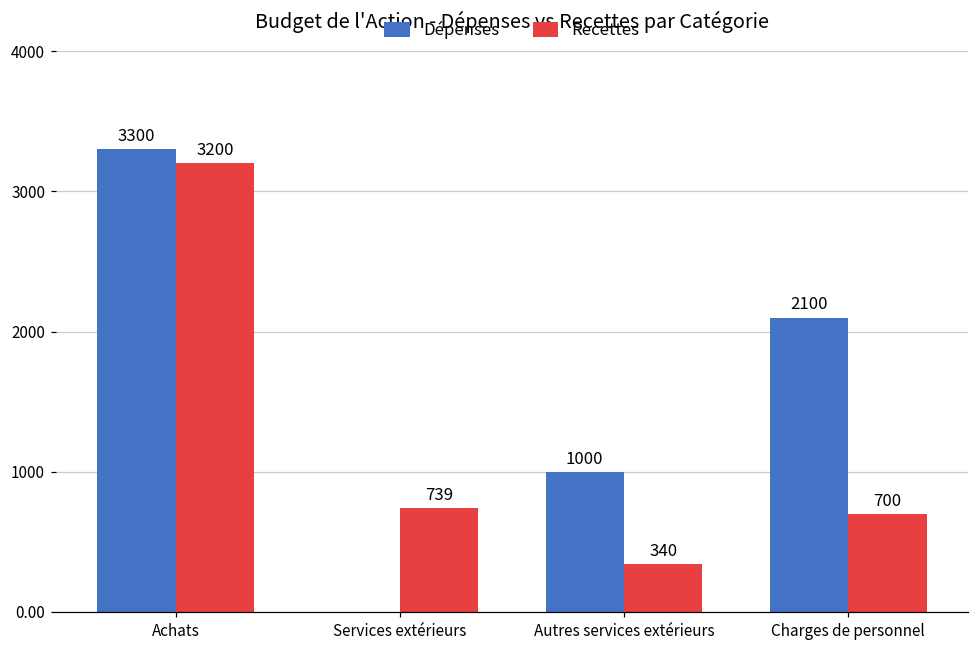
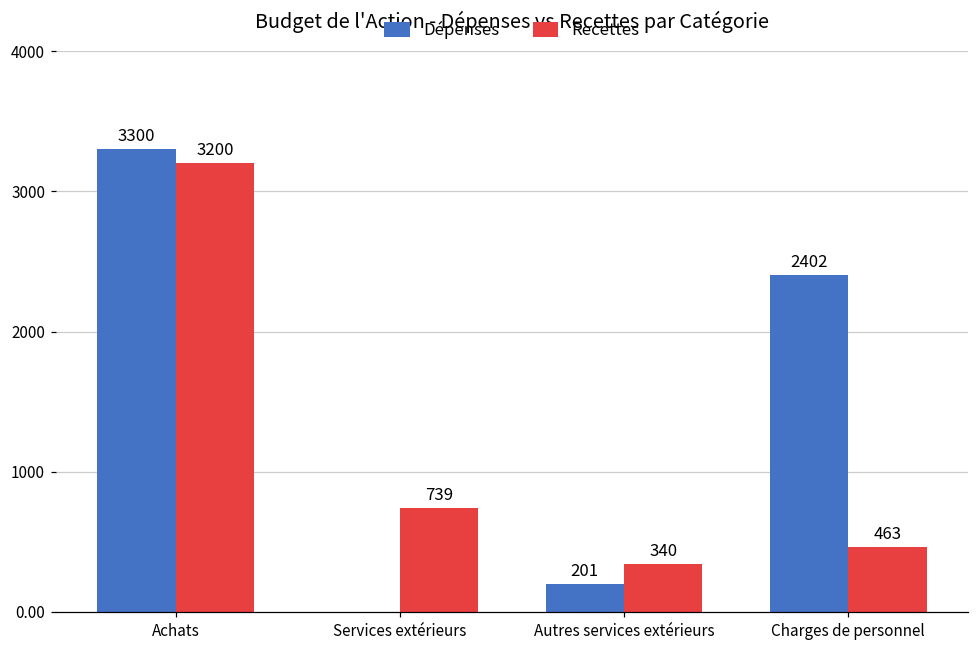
  {
    "Dépenses": {
      "Achats": 3300,
-     "Autres services extérieurs": 1000,
-     "Charges de personnel": 2100
+     "Autres services extérieurs": 201,
+     "Charges de personnel": 2402
    },
    "Recettes": {
      "Achats": 3200,
      "Services extérieurs": 739,
      "Autres services extérieurs": 340,
-     "Charges de personnel": 700
+     "Charges de personnel": 463
    }
  }
